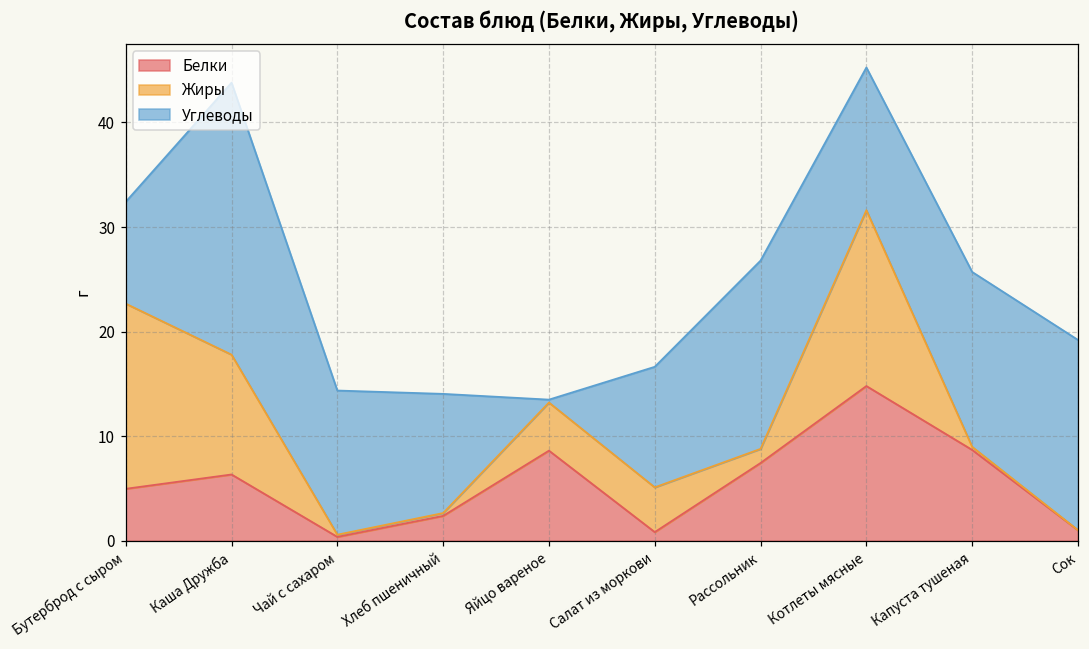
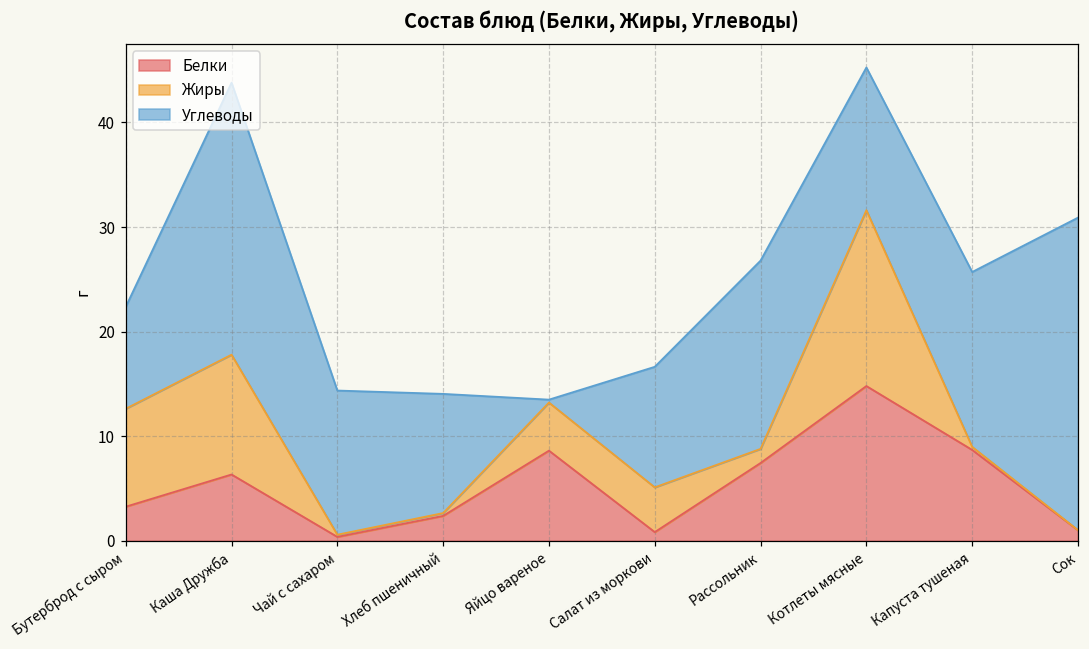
  {
    "Белки": {
-     "Бутерброд с сыром": 5,
+     "Бутерброд с сыром": 3,
      "Каша Дружба": 6,
      "Хлеб пшеничный": 2,
      "Яйцо вареное": 9,
      "Салат из моркови": 1,
      "Рассольник": 7,
      "Котлеты мясные": 15,
      "Капуста тушеная": 9
    },
    "Жиры": {
-     "Бутерброд с сыром": 18,
+     "Бутерброд с сыром": 9,
      "Каша Дружба": 11,
      "Хлеб пшеничный": 0,
      "Яйцо вареное": 5,
      "Салат из моркови": 4,
      "Рассольник": 1,
      "Котлеты мясные": 17,
      "Капуста тушеная": 0
    },
    "Углеводы": {
      "Бутерброд с сыром": 10,
      "Чай с сахаром": 14,
      "Хлеб пшеничный": 11,
      "Яйцо вареное": 0,
      "Салат из моркови": 12,
      "Рассольник": 18,
      "Котлеты мясные": 14,
      "Капуста тушеная": 17,
-     "Сок": 18
+     "Сок": 30
    }
  }
